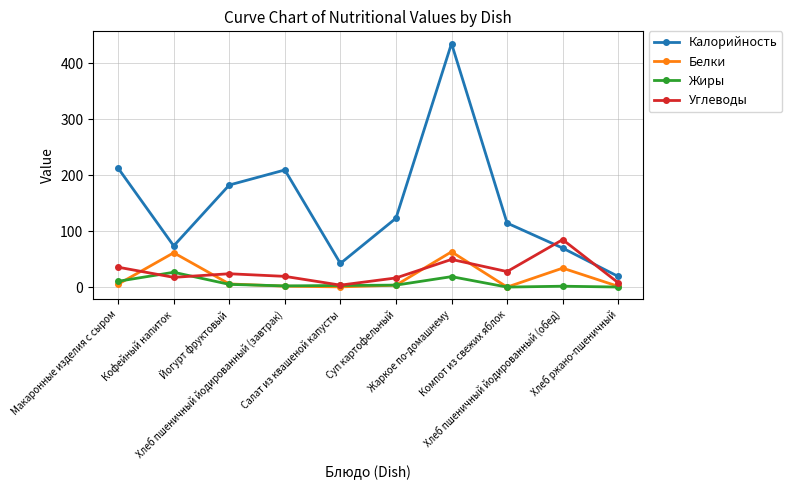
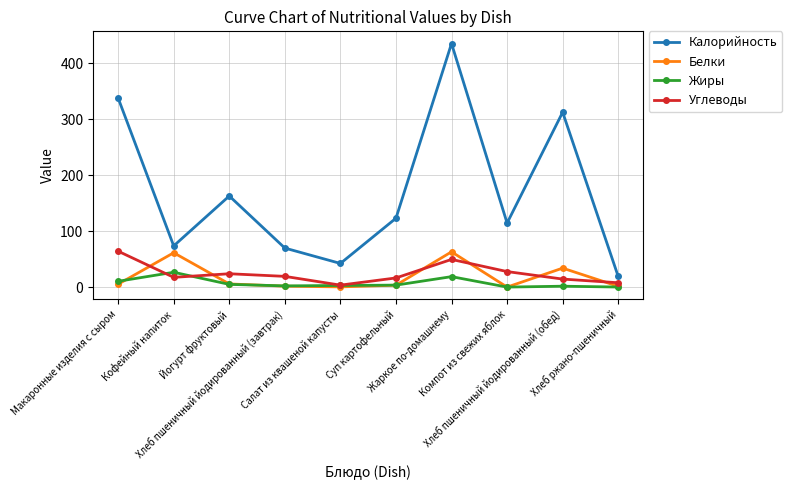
  {
    "Калорийность": {
-     "Макаронные изделия с сыром": 210,
+     "Макаронные изделия с сыром": 340,
      "Кофейный напиток": 70,
-     "Йогурт фруктовый": 180,
-     "Хлеб пшеничный йодированный (завтрак)": 210,
+     "Йогурт фруктовый": 160,
+     "Хлеб пшеничный йодированный (завтрак)": 70,
      "Салат из квашеной капусты": 40,
      "Суп картофельный": 120,
      "Жаркое по-домашнему": 440,
      "Компот из свежих яблок": 110,
-     "Хлеб пшеничный йодированный (обед)": 70,
+     "Хлеб пшеничный йодированный (обед)": 310,
      "Хлеб ржано-пшеничный": 20
    },
    "Белки": {
      "Макаронные изделия с сыром": 10,
      "Кофейный напиток": 60,
      "Жаркое по-домашнему": 60,
      "Хлеб пшеничный йодированный (обед)": 30
    },
    "Жиры": {
      "Макаронные изделия с сыром": 10,
      "Кофейный напиток": 30,
      "Жаркое по-домашнему": 20,
      "Хлеб пшеничный йодированный (обед)": 0
    },
    "Углеводы": {
-     "Макаронные изделия с сыром": 40,
+     "Макаронные изделия с сыром": 60,
      "Кофейный напиток": 20,
      "Йогурт фруктовый": 20,
      "Хлеб пшеничный йодированный (завтрак)": 20,
      "Суп картофельный": 20,
      "Жаркое по-домашнему": 50,
      "Компот из свежих яблок": 30,
-     "Хлеб пшеничный йодированный (обед)": 80,
+     "Хлеб пшеничный йодированный (обед)": 10,
      "Хлеб ржано-пшеничный": 10
    }
  }
